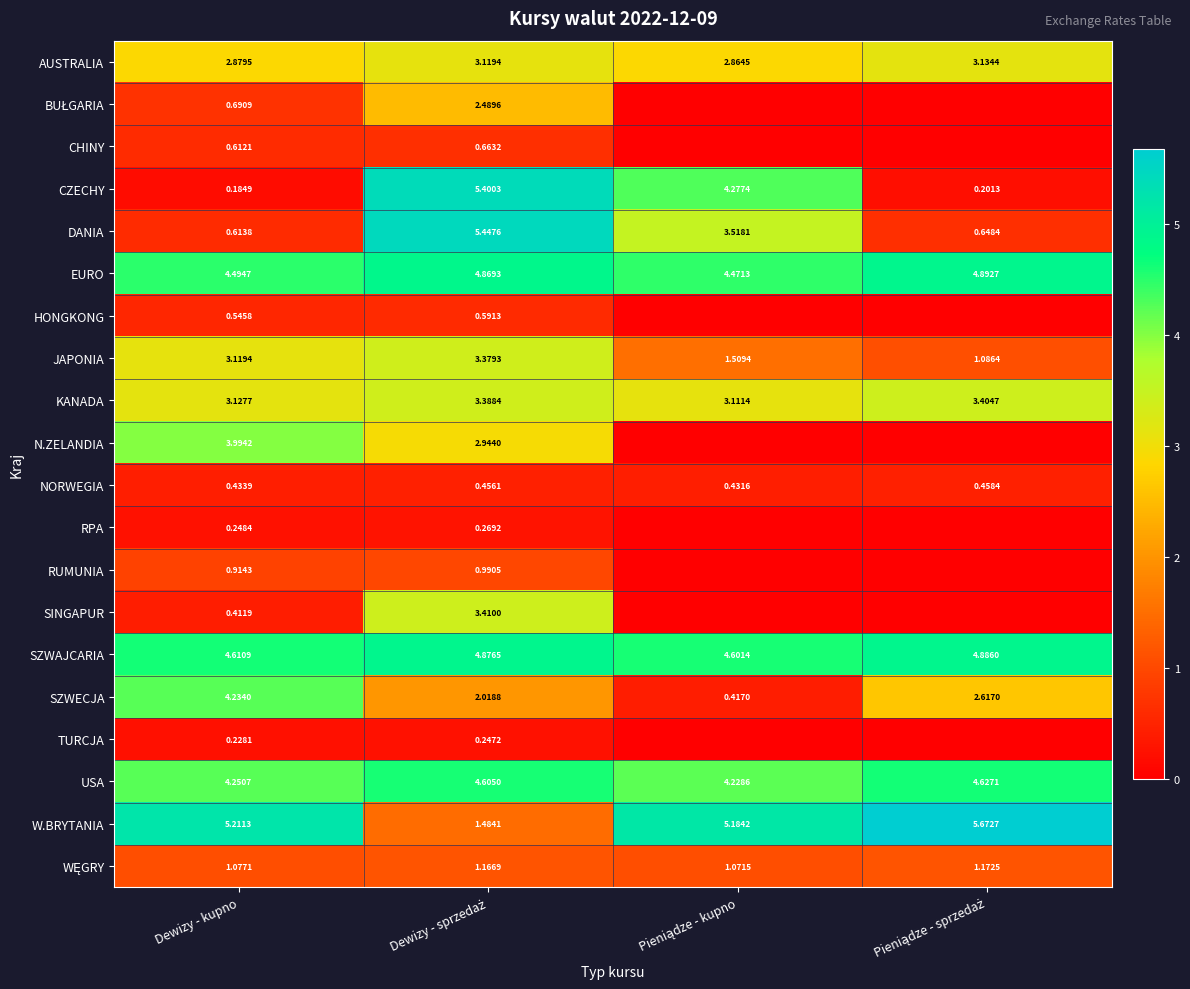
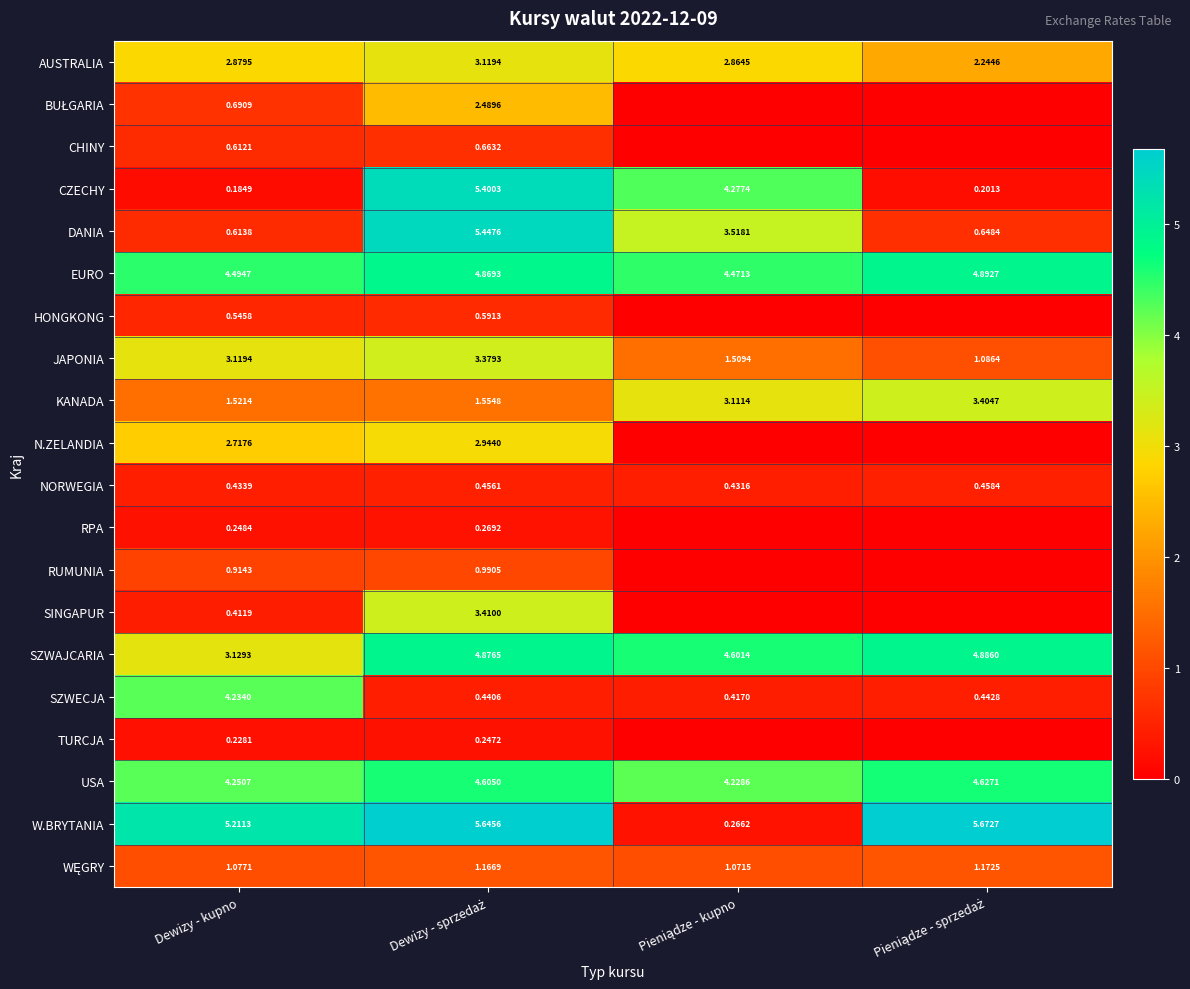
  {
    "AUSTRALIA": {
      "Dewizy - kupno": 2.8795,
      "Dewizy - sprzedaż": 3.1194,
      "Pieniądze - kupno": 2.8645,
-     "Pieniądze - sprzedaż": 3.1344
+     "Pieniądze - sprzedaż": 2.2446
    },
    "BUŁGARIA": {
      "Dewizy - kupno": 0.6909,
      "Dewizy - sprzedaż": 2.4896
    },
    "CHINY": {
      "Dewizy - kupno": 0.6121,
      "Dewizy - sprzedaż": 0.6632
    },
    "CZECHY": {
      "Dewizy - kupno": 0.1849,
      "Dewizy - sprzedaż": 5.4003,
      "Pieniądze - kupno": 4.2774,
      "Pieniądze - sprzedaż": 0.2013
    },
    "DANIA": {
      "Dewizy - kupno": 0.6138,
      "Dewizy - sprzedaż": 5.4476,
      "Pieniądze - kupno": 3.5181,
      "Pieniądze - sprzedaż": 0.6484
    },
    "EURO": {
      "Dewizy - kupno": 4.4947,
      "Dewizy - sprzedaż": 4.8693,
      "Pieniądze - kupno": 4.4713,
      "Pieniądze - sprzedaż": 4.8927
    },
    "HONGKONG": {
      "Dewizy - kupno": 0.5458,
      "Dewizy - sprzedaż": 0.5913
    },
    "JAPONIA": {
      "Dewizy - kupno": 3.1194,
      "Dewizy - sprzedaż": 3.3793,
      "Pieniądze - kupno": 1.5094,
      "Pieniądze - sprzedaż": 1.0864
    },
    "KANADA": {
-     "Dewizy - kupno": 3.1277,
-     "Dewizy - sprzedaż": 3.3884,
+     "Dewizy - kupno": 1.5214,
+     "Dewizy - sprzedaż": 1.5548,
      "Pieniądze - kupno": 3.1114,
      "Pieniądze - sprzedaż": 3.4047
    },
    "N.ZELANDIA": {
-     "Dewizy - kupno": 3.9942,
+     "Dewizy - kupno": 2.7176,
      "Dewizy - sprzedaż": 2.9440
    },
    "NORWEGIA": {
      "Dewizy - kupno": 0.4339,
      "Dewizy - sprzedaż": 0.4561,
      "Pieniądze - kupno": 0.4316,
      "Pieniądze - sprzedaż": 0.4584
    },
    "RPA": {
      "Dewizy - kupno": 0.2484,
      "Dewizy - sprzedaż": 0.2692
    },
    "RUMUNIA": {
      "Dewizy - kupno": 0.9143,
      "Dewizy - sprzedaż": 0.9905
    },
    "SINGAPUR": {
      "Dewizy - kupno": 0.4119,
      "Dewizy - sprzedaż": 3.4100
    },
    "SZWAJCARIA": {
-     "Dewizy - kupno": 4.6109,
+     "Dewizy - kupno": 3.1293,
      "Dewizy - sprzedaż": 4.8765,
      "Pieniądze - kupno": 4.6014,
      "Pieniądze - sprzedaż": 4.8860
    },
    "SZWECJA": {
      "Dewizy - kupno": 4.2340,
-     "Dewizy - sprzedaż": 2.0188,
+     "Dewizy - sprzedaż": 0.4406,
      "Pieniądze - kupno": 0.4170,
-     "Pieniądze - sprzedaż": 2.6170
+     "Pieniądze - sprzedaż": 0.4428
    },
    "TURCJA": {
      "Dewizy - kupno": 0.2281,
      "Dewizy - sprzedaż": 0.2472
    },
    "USA": {
      "Dewizy - kupno": 4.2507,
      "Dewizy - sprzedaż": 4.6050,
      "Pieniądze - kupno": 4.2286,
      "Pieniądze - sprzedaż": 4.6271
    },
    "W.BRYTANIA": {
      "Dewizy - kupno": 5.2113,
-     "Dewizy - sprzedaż": 1.4841,
-     "Pieniądze - kupno": 5.1842,
+     "Dewizy - sprzedaż": 5.6456,
+     "Pieniądze - kupno": 0.2662,
      "Pieniądze - sprzedaż": 5.6727
    },
    "WĘGRY": {
      "Dewizy - kupno": 1.0771,
      "Dewizy - sprzedaż": 1.1669,
      "Pieniądze - kupno": 1.0715,
      "Pieniądze - sprzedaż": 1.1725
    }
  }
